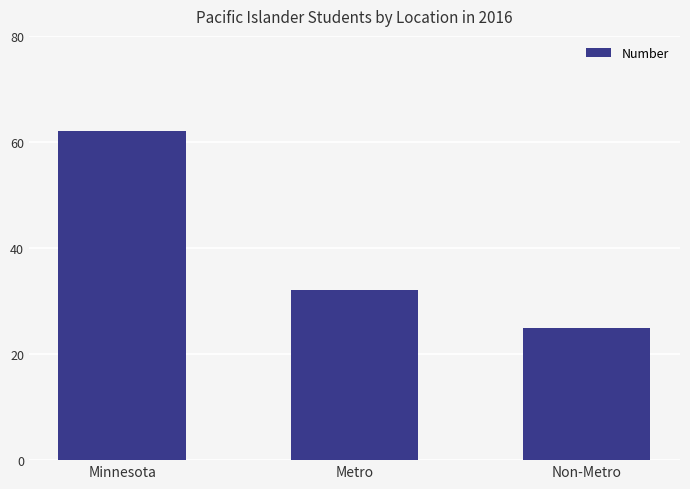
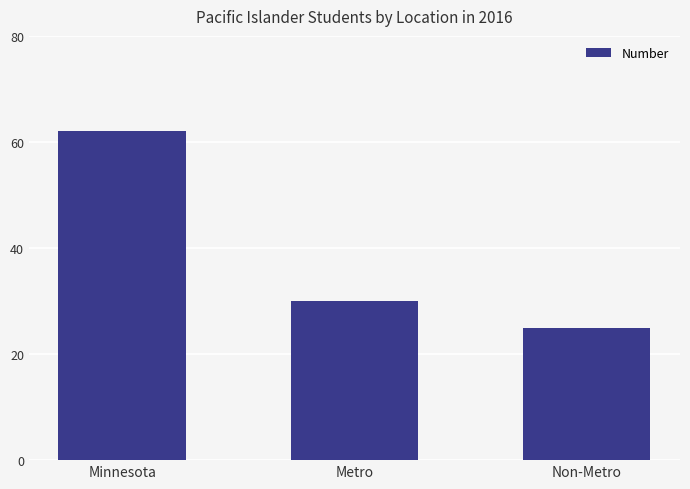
  {
    "Minnesota": 62,
-   "Metro": 32,
+   "Metro": 30,
    "Non-Metro": 25
  }
